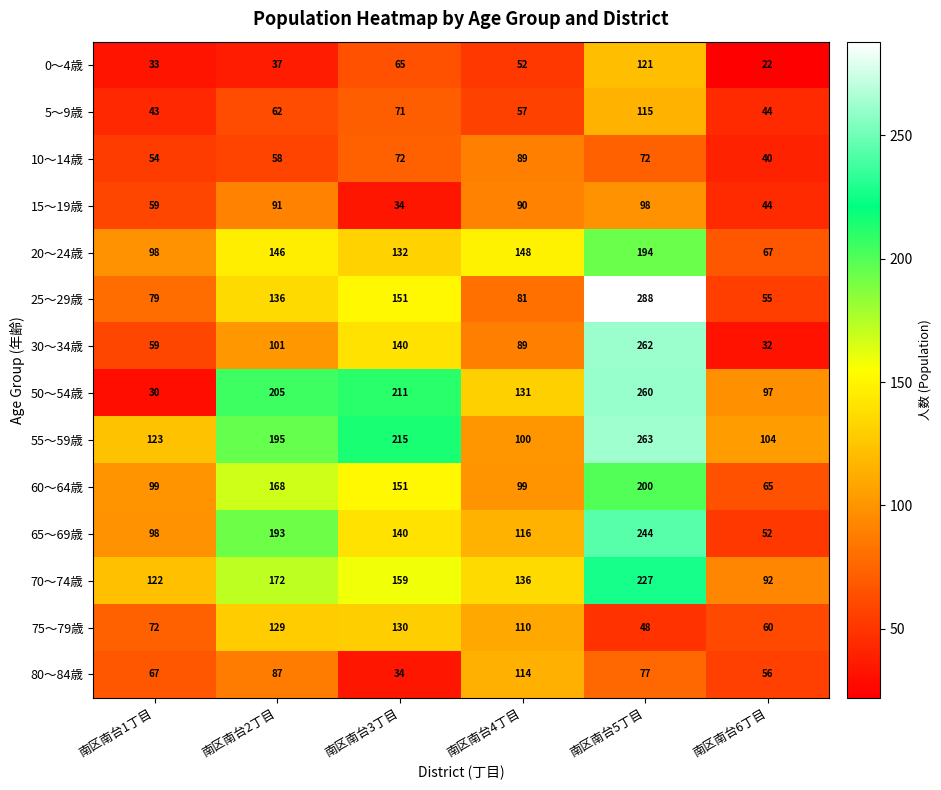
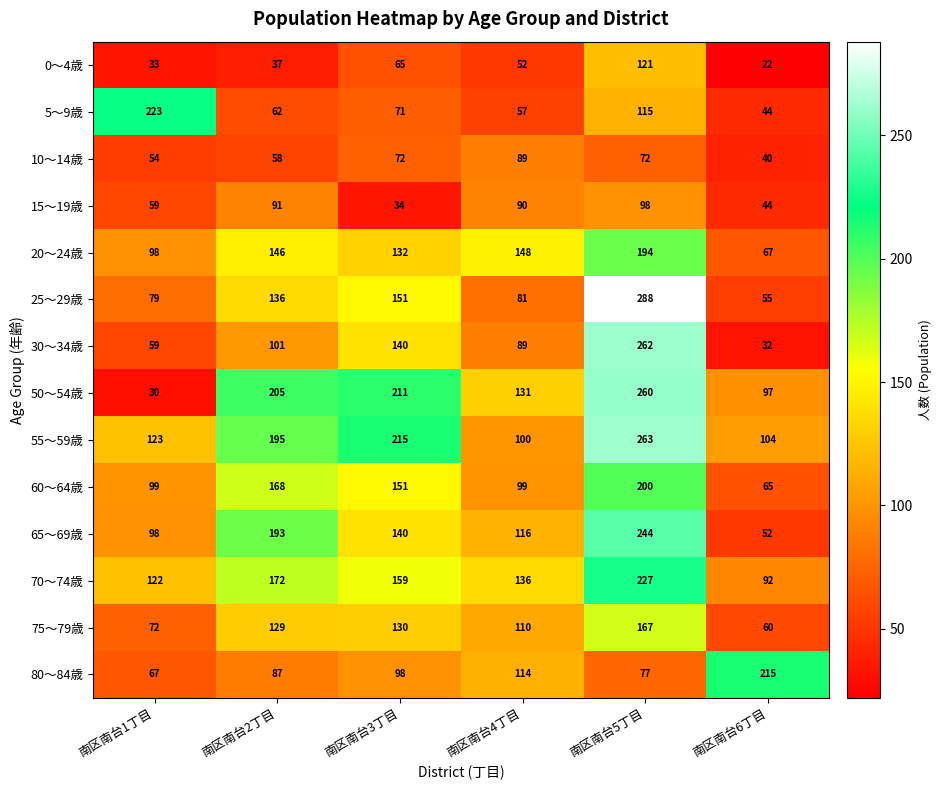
  {
    "0～4歳": {
      "南区南台1丁目": 33,
      "南区南台2丁目": 37,
      "南区南台3丁目": 65,
      "南区南台4丁目": 52,
      "南区南台5丁目": 121,
      "南区南台6丁目": 22
    },
    "5～9歳": {
-     "南区南台1丁目": 43,
+     "南区南台1丁目": 223,
      "南区南台2丁目": 62,
      "南区南台3丁目": 71,
      "南区南台4丁目": 57,
      "南区南台5丁目": 115,
      "南区南台6丁目": 44
    },
    "10～14歳": {
      "南区南台1丁目": 54,
      "南区南台2丁目": 58,
      "南区南台3丁目": 72,
      "南区南台4丁目": 89,
      "南区南台5丁目": 72,
      "南区南台6丁目": 40
    },
    "15～19歳": {
      "南区南台1丁目": 59,
      "南区南台2丁目": 91,
      "南区南台3丁目": 34,
      "南区南台4丁目": 90,
      "南区南台5丁目": 98,
      "南区南台6丁目": 44
    },
    "20～24歳": {
      "南区南台1丁目": 98,
      "南区南台2丁目": 146,
      "南区南台3丁目": 132,
      "南区南台4丁目": 148,
      "南区南台5丁目": 194,
      "南区南台6丁目": 67
    },
    "25～29歳": {
      "南区南台1丁目": 79,
      "南区南台2丁目": 136,
      "南区南台3丁目": 151,
      "南区南台4丁目": 81,
      "南区南台5丁目": 288,
      "南区南台6丁目": 55
    },
    "30～34歳": {
      "南区南台1丁目": 59,
      "南区南台2丁目": 101,
      "南区南台3丁目": 140,
      "南区南台4丁目": 89,
      "南区南台5丁目": 262,
      "南区南台6丁目": 32
    },
    "50～54歳": {
      "南区南台1丁目": 30,
      "南区南台2丁目": 205,
      "南区南台3丁目": 211,
      "南区南台4丁目": 131,
      "南区南台5丁目": 260,
      "南区南台6丁目": 97
    },
    "55～59歳": {
      "南区南台1丁目": 123,
      "南区南台2丁目": 195,
      "南区南台3丁目": 215,
      "南区南台4丁目": 100,
      "南区南台5丁目": 263,
      "南区南台6丁目": 104
    },
    "60～64歳": {
      "南区南台1丁目": 99,
      "南区南台2丁目": 168,
      "南区南台3丁目": 151,
      "南区南台4丁目": 99,
      "南区南台5丁目": 200,
      "南区南台6丁目": 65
    },
    "65～69歳": {
      "南区南台1丁目": 98,
      "南区南台2丁目": 193,
      "南区南台3丁目": 140,
      "南区南台4丁目": 116,
      "南区南台5丁目": 244,
      "南区南台6丁目": 52
    },
    "70～74歳": {
      "南区南台1丁目": 122,
      "南区南台2丁目": 172,
      "南区南台3丁目": 159,
      "南区南台4丁目": 136,
      "南区南台5丁目": 227,
      "南区南台6丁目": 92
    },
    "75～79歳": {
      "南区南台1丁目": 72,
      "南区南台2丁目": 129,
      "南区南台3丁目": 130,
      "南区南台4丁目": 110,
-     "南区南台5丁目": 48,
+     "南区南台5丁目": 167,
      "南区南台6丁目": 60
    },
    "80～84歳": {
      "南区南台1丁目": 67,
      "南区南台2丁目": 87,
-     "南区南台3丁目": 34,
+     "南区南台3丁目": 98,
      "南区南台4丁目": 114,
      "南区南台5丁目": 77,
-     "南区南台6丁目": 56
+     "南区南台6丁目": 215
    }
  }
